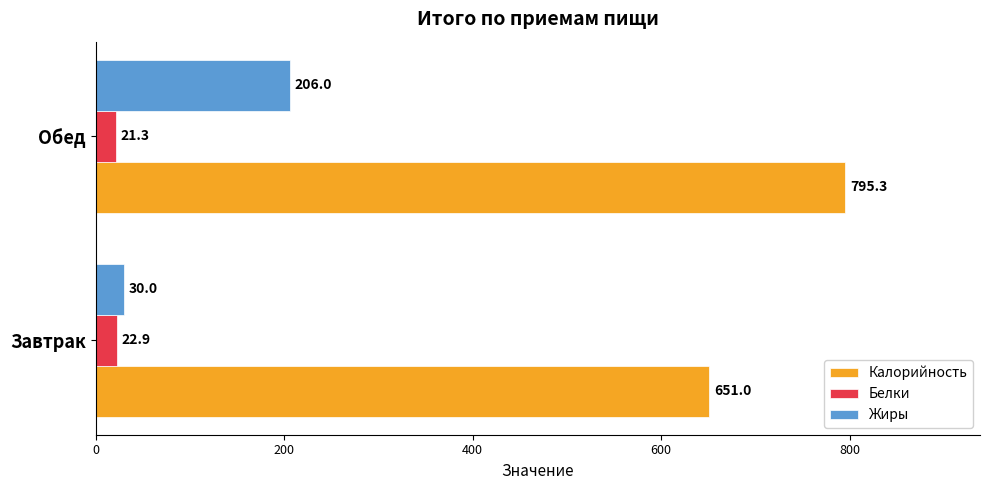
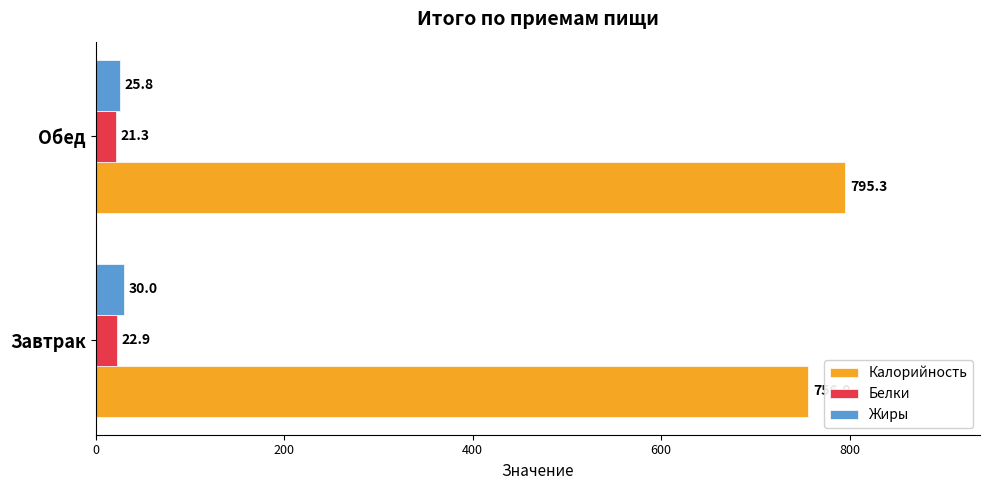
  {
    "Калорийность": {
-     "Завтрак": 650
+     "Завтрак": 760
    },
    "Белки": {
      "Обед": 21.3,
      "Завтрак": 22.9
    },
    "Жиры": {
-     "Обед": 206.0,
+     "Обед": 25.8,
      "Завтрак": 30.0
    }
  }
